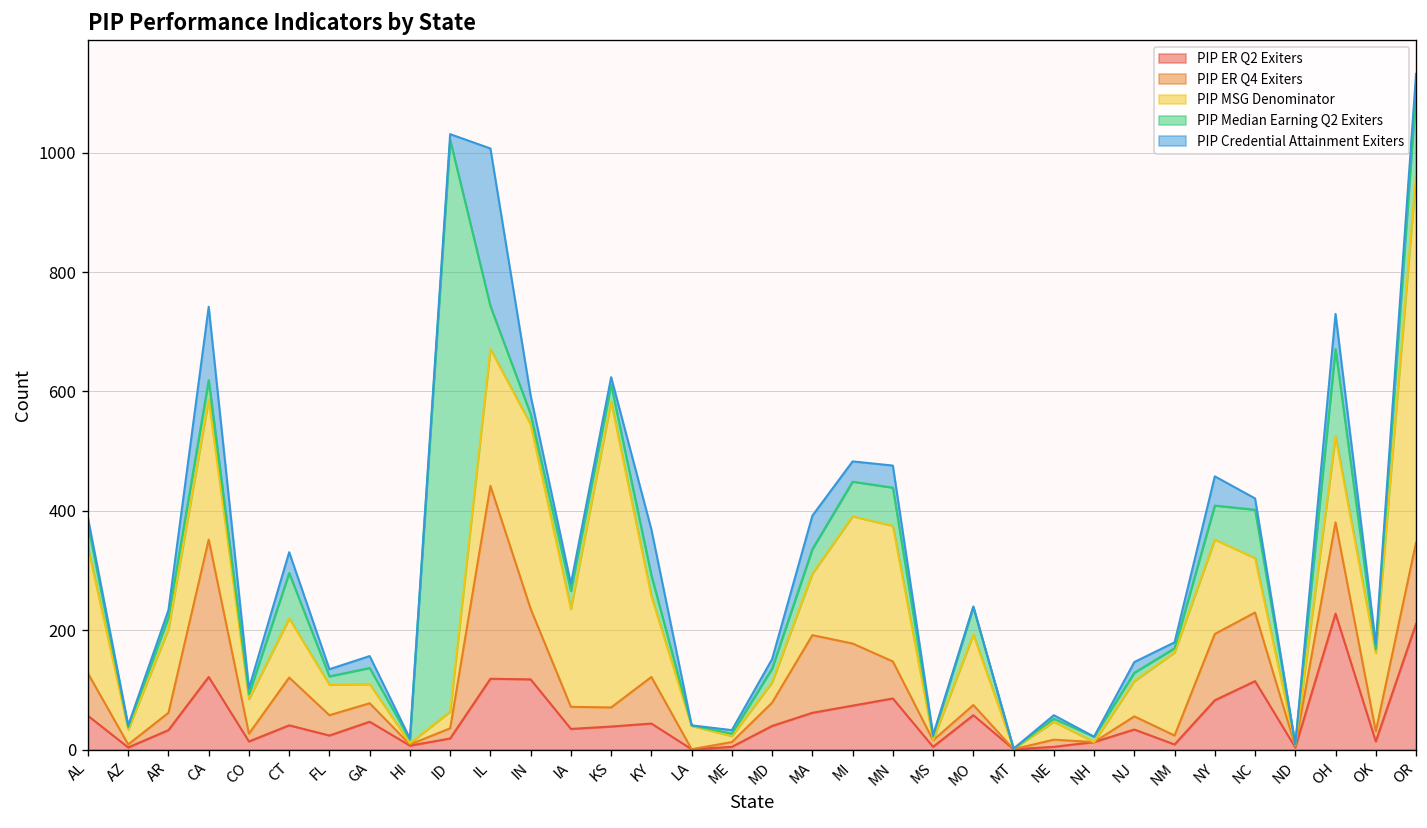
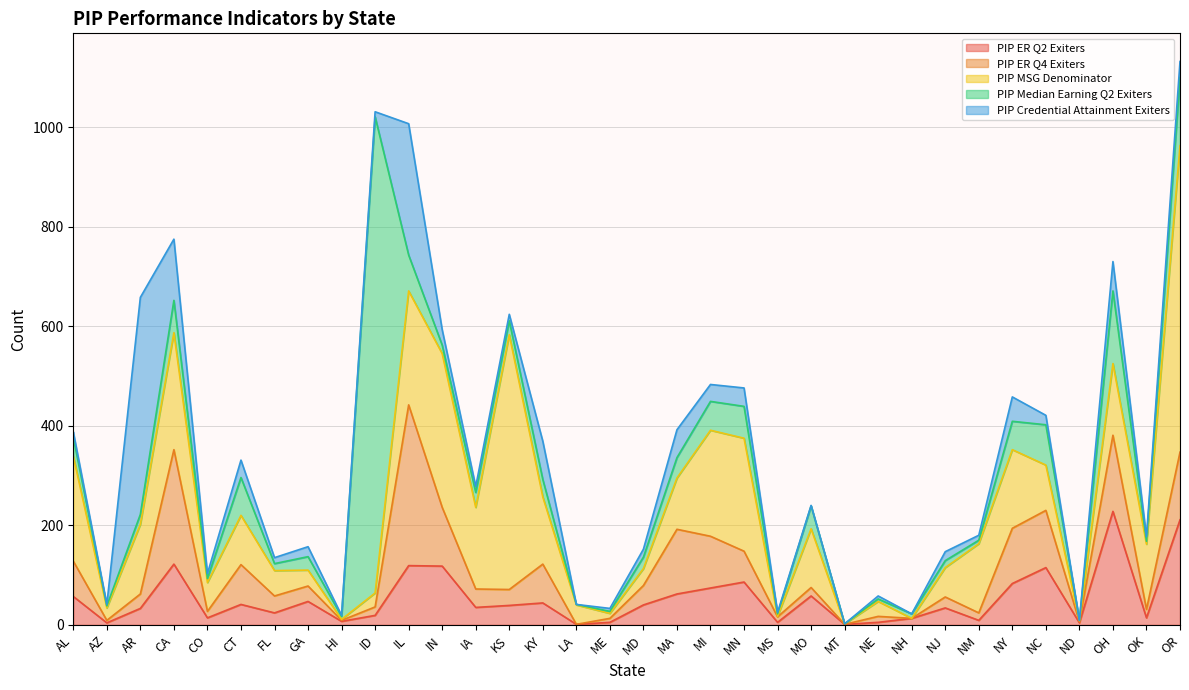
  {
    "PIP Median Earning Q2 Exiters": {
      "AL": 40,
      "AR": 20,
-     "CA": 30,
+     "CA": 70,
      "CO": 10,
      "CT": 80,
      "FL": 10,
      "GA": 30,
      "ID": 960,
      "IL": 70,
      "IN": 20,
      "IA": 30,
      "KS": 30,
      "KY": 40,
      "MD": 20,
      "MA": 40,
      "MI": 60,
      "MN": 60,
      "NJ": 10,
      "NM": 10,
      "NY": 60,
      "NC": 80,
      "OH": 150,
      "OK": 10,
      "OR": 140
    },
    "PIP Credential Attainment Exiters": {
      "AL": 10,
-     "AR": 10,
+     "AR": 440,
      "CA": 120,
      "CO": 10,
      "CT": 40,
      "FL": 10,
      "GA": 20,
      "ID": 10,
      "IL": 260,
      "IN": 30,
      "IA": 10,
      "KS": 10,
      "KY": 80,
      "ME": 10,
      "MD": 20,
      "MA": 60,
      "MI": 30,
      "MN": 40,
      "NE": 10,
      "NJ": 20,
      "NM": 10,
      "NY": 50,
      "NC": 20,
      "OH": 60,
      "OK": 10,
      "OR": 30
    }
  }
